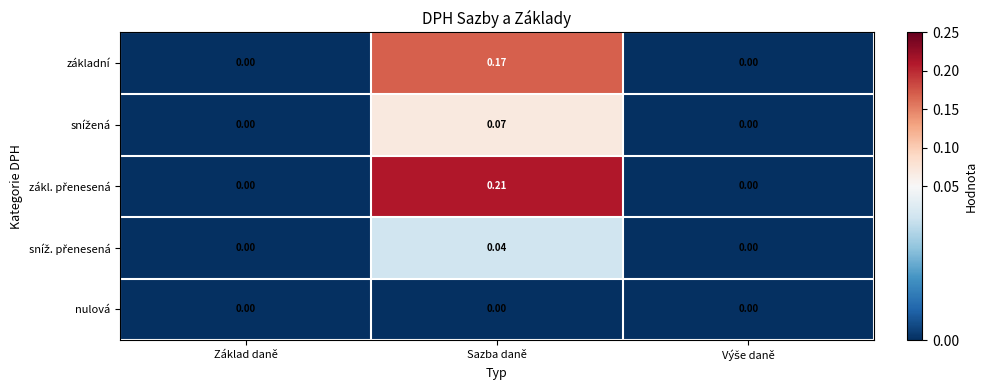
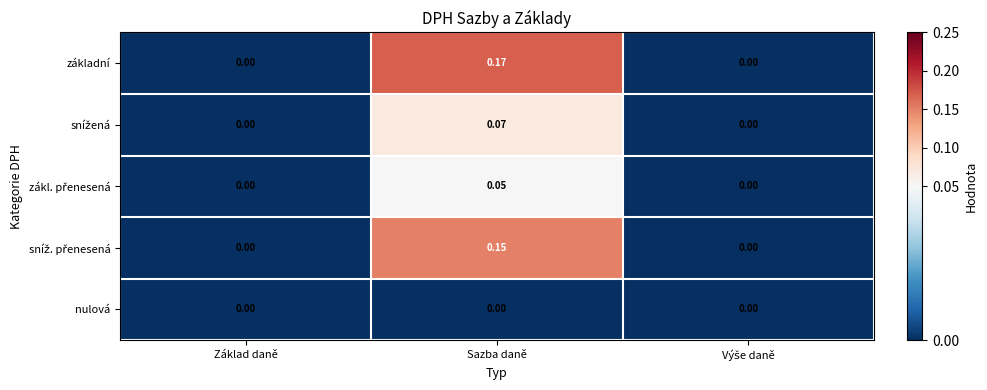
  {
    "základní": {
      "Základ daně": 0.00,
      "Sazba daně": 0.17,
      "Výše daně": 0.00
    },
    "snížená": {
      "Základ daně": 0.00,
      "Sazba daně": 0.07,
      "Výše daně": 0.00
    },
    "zákl. přenesená": {
      "Základ daně": 0.00,
-     "Sazba daně": 0.21,
+     "Sazba daně": 0.05,
      "Výše daně": 0.00
    },
    "sníž. přenesená": {
      "Základ daně": 0.00,
-     "Sazba daně": 0.04,
+     "Sazba daně": 0.15,
      "Výše daně": 0.00
    },
    "nulová": {
      "Základ daně": 0.00,
      "Sazba daně": 0.00,
      "Výše daně": 0.00
    }
  }
